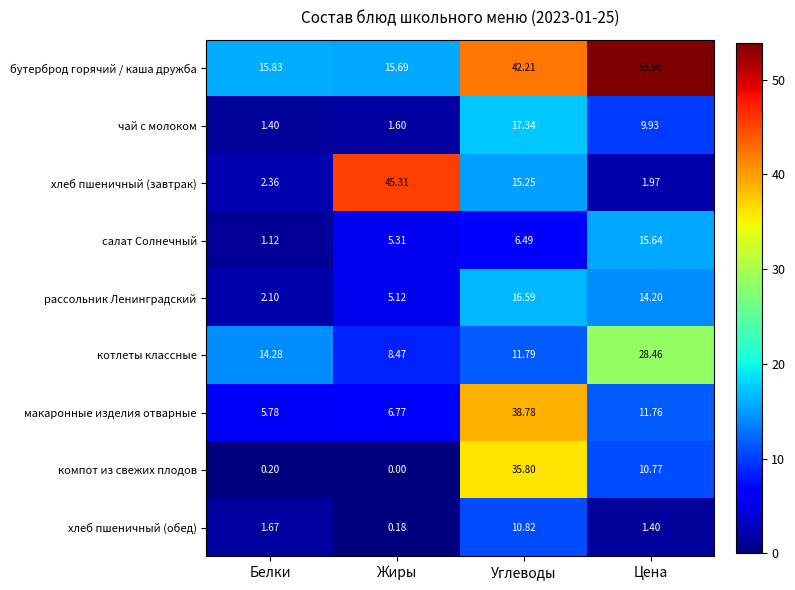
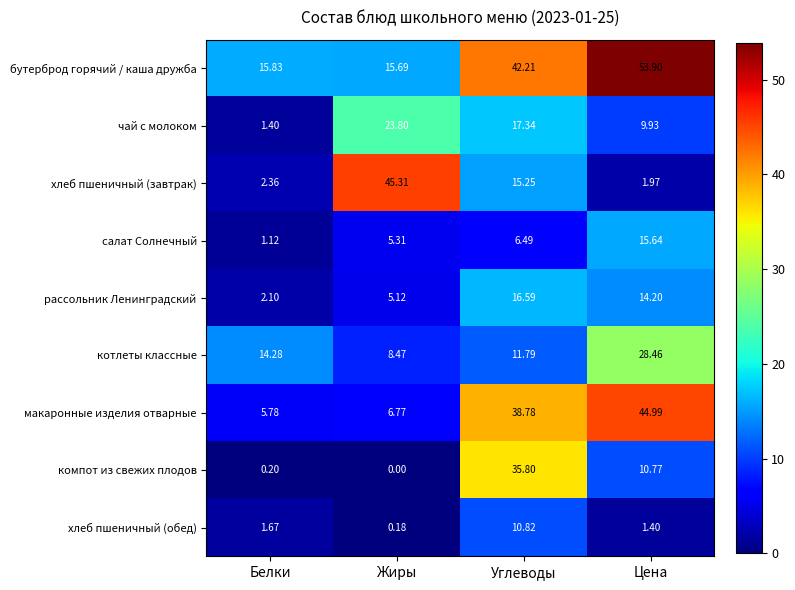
  {
    "бутерброд горячий / каша дружба": {
      "Белки": 15.83,
      "Жиры": 15.69,
      "Углеводы": 42.21,
      "Цена": 53.90
    },
    "чай с молоком": {
      "Белки": 1.40,
-     "Жиры": 1.60,
+     "Жиры": 23.80,
      "Углеводы": 17.34,
      "Цена": 9.93
    },
    "хлеб пшеничный (завтрак)": {
      "Белки": 2.36,
      "Жиры": 45.31,
      "Углеводы": 15.25,
      "Цена": 1.97
    },
    "салат Солнечный": {
      "Белки": 1.12,
      "Жиры": 5.31,
      "Углеводы": 6.49,
      "Цена": 15.64
    },
    "рассольник Ленинградский": {
      "Белки": 2.10,
      "Жиры": 5.12,
      "Углеводы": 16.59,
      "Цена": 14.20
    },
    "котлеты классные": {
      "Белки": 14.28,
      "Жиры": 8.47,
      "Углеводы": 11.79,
      "Цена": 28.46
    },
    "макаронные изделия отварные": {
      "Белки": 5.78,
      "Жиры": 6.77,
      "Углеводы": 38.78,
-     "Цена": 11.76
+     "Цена": 44.99
    },
    "компот из свежих плодов": {
      "Белки": 0.20,
      "Жиры": 0.00,
      "Углеводы": 35.80,
      "Цена": 10.77
    },
    "хлеб пшеничный (обед)": {
      "Белки": 1.67,
      "Жиры": 0.18,
      "Углеводы": 10.82,
      "Цена": 1.40
    }
  }
